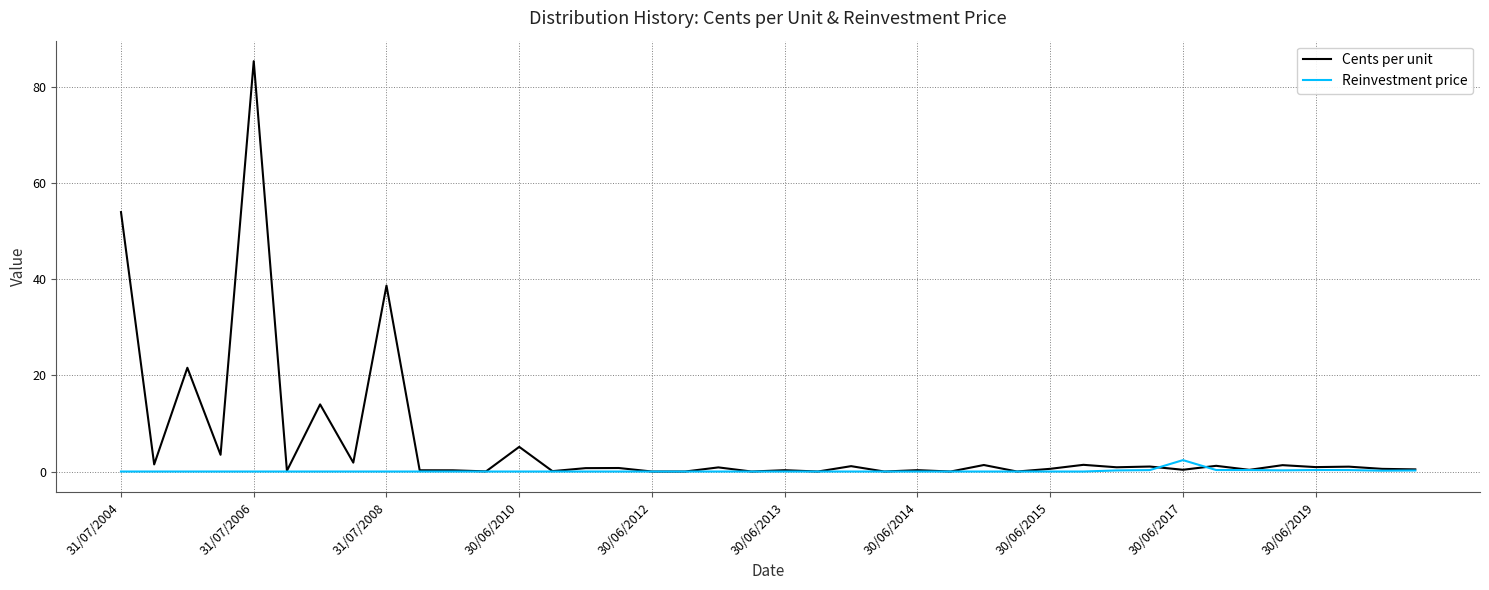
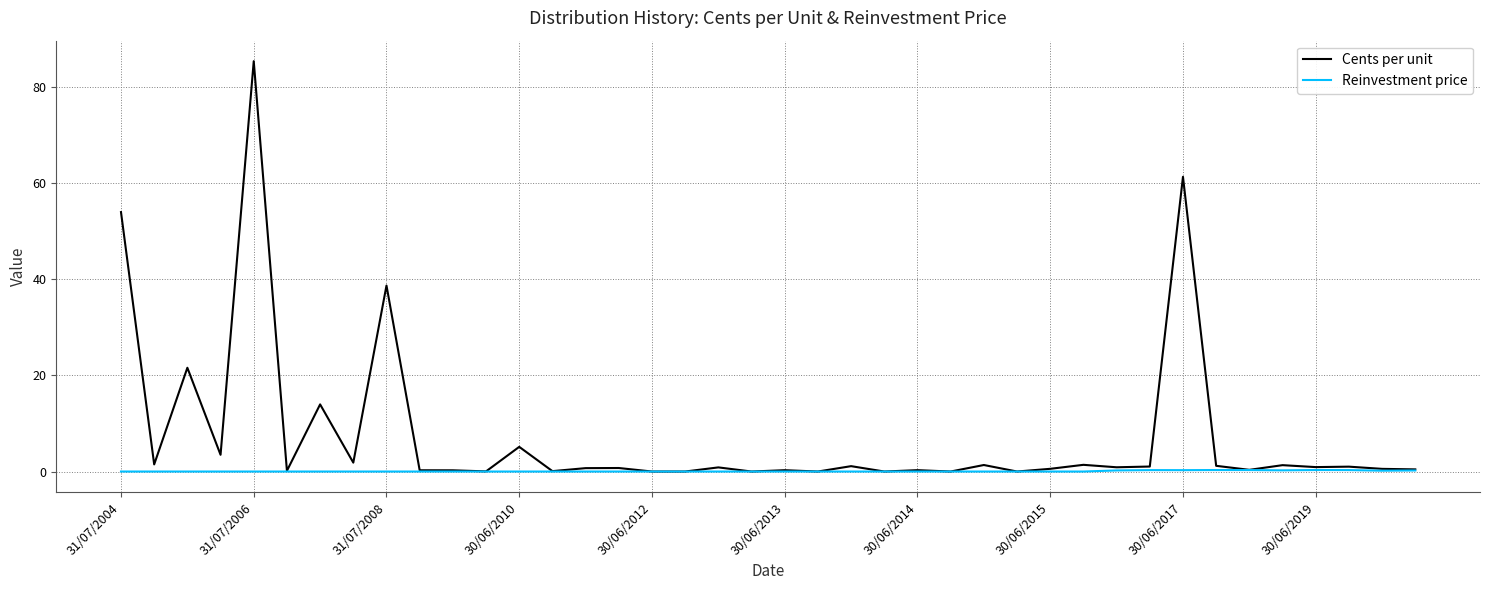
  {
    "Cents per unit": {
      "31/07/2004": 54,
      "31/07/2006": 85,
      "31/07/2008": 39,
      "30/06/2010": 5,
      "30/06/2015": 1,
-     "30/06/2017": 0,
+     "30/06/2017": 61,
      "30/06/2019": 1
    },
    "Reinvestment price": {
      "31/07/2004": 0,
      "31/07/2006": 0,
      "31/07/2008": 0,
      "30/06/2010": 0,
      "30/06/2015": 0,
-     "30/06/2017": 2,
+     "30/06/2017": 0,
      "30/06/2019": 0
    }
  }
